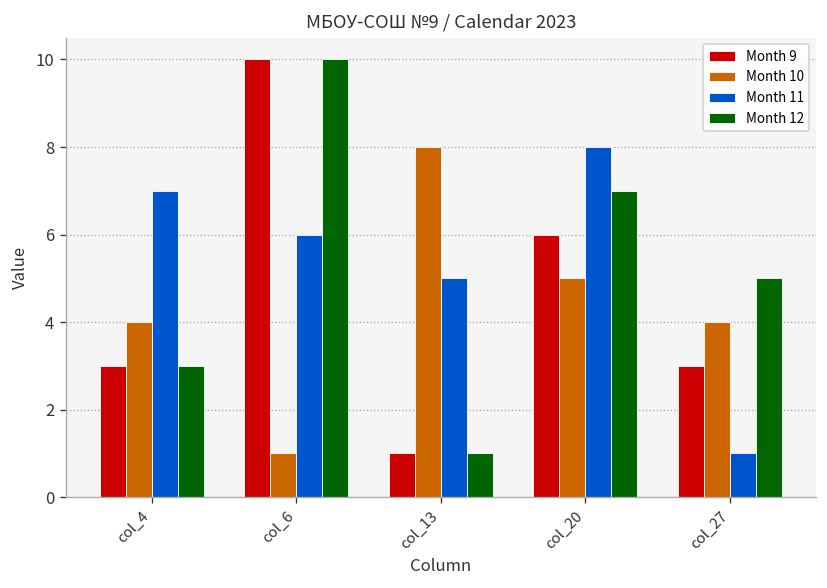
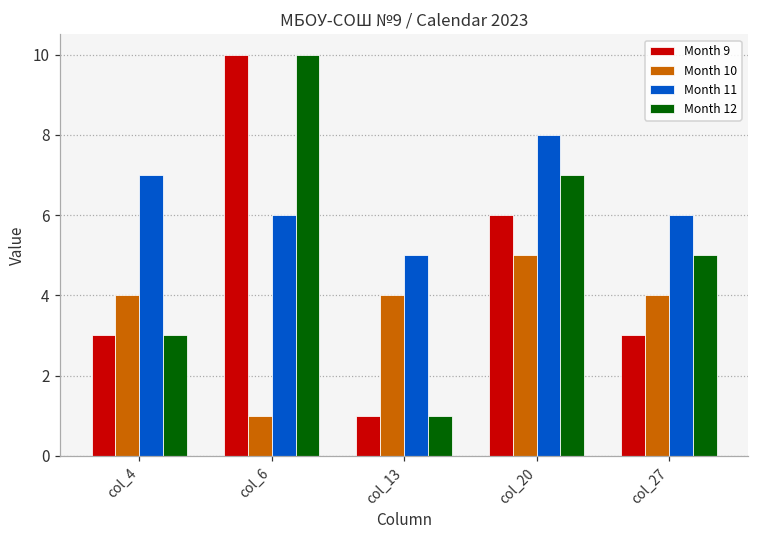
  {
    "Month 9": {
      "col_4": 3,
      "col_6": 10,
      "col_13": 1,
      "col_20": 6,
      "col_27": 3
    },
    "Month 10": {
      "col_4": 4,
      "col_6": 1,
-     "col_13": 8,
+     "col_13": 4,
      "col_20": 5,
      "col_27": 4
    },
    "Month 11": {
      "col_4": 7,
      "col_6": 6,
      "col_13": 5,
      "col_20": 8,
-     "col_27": 1
+     "col_27": 6
    },
    "Month 12": {
      "col_4": 3,
      "col_6": 10,
      "col_13": 1,
      "col_20": 7,
      "col_27": 5
    }
  }
